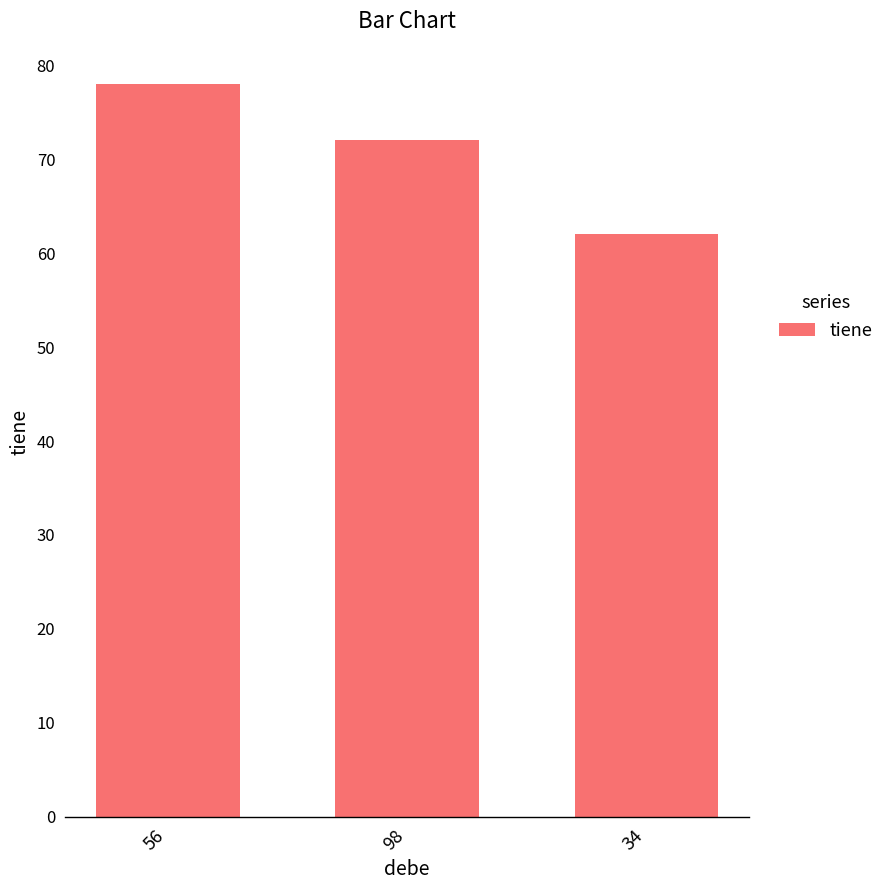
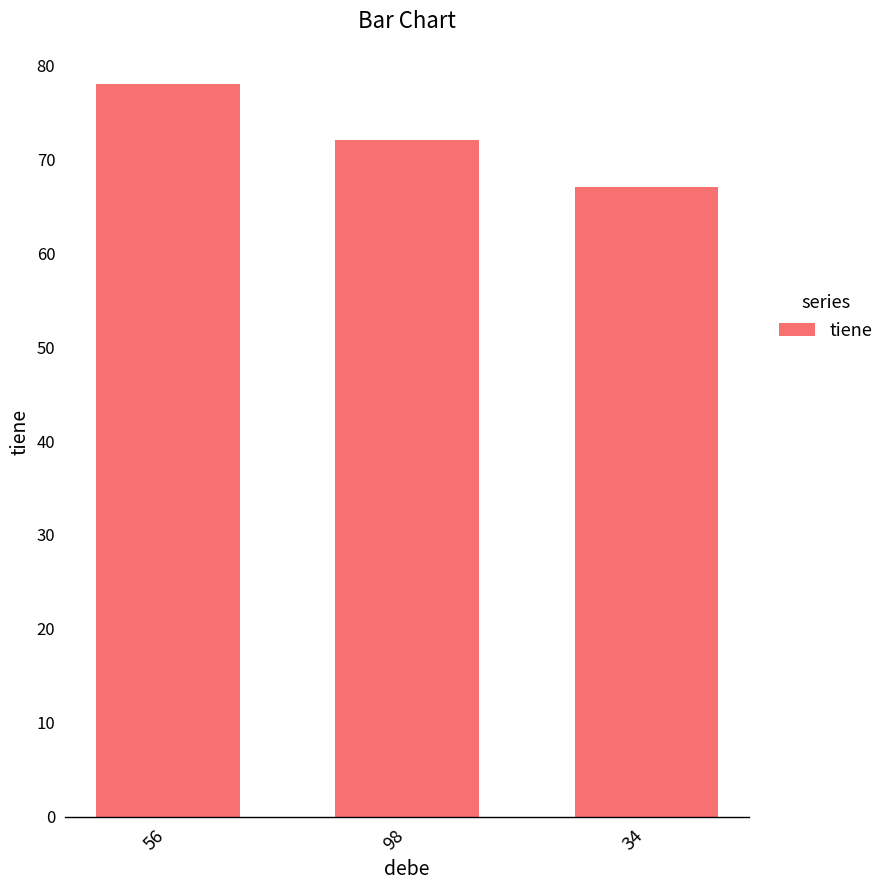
  {
    "56": 78,
    "98": 72,
-   "34": 62
+   "34": 67
  }
